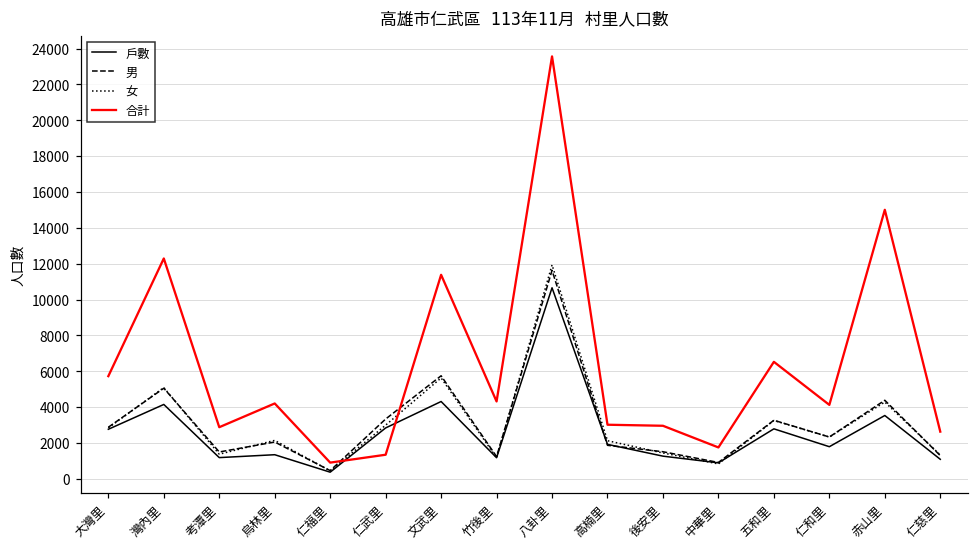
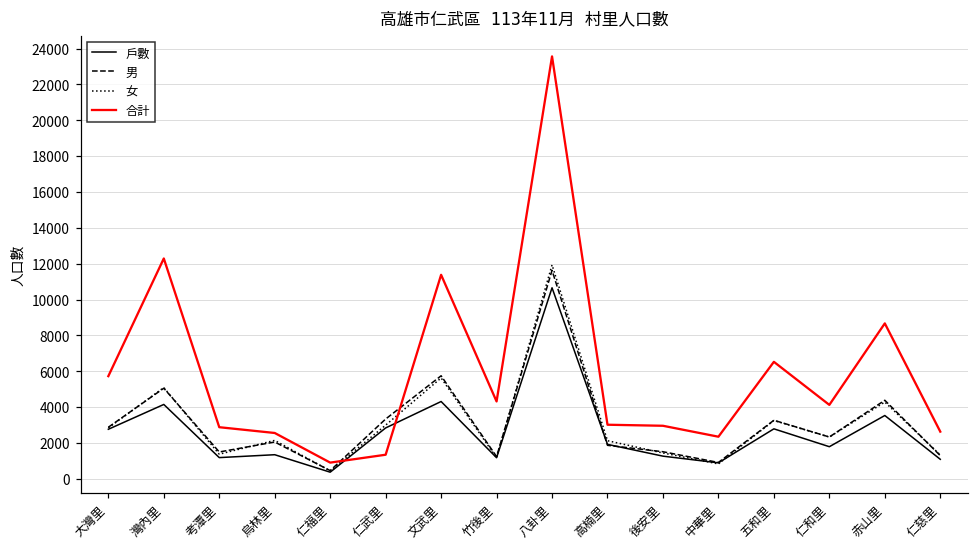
  {
    "合計": {
      "大灣里": 5700,
      "灣內里": 12300,
      "考潭里": 2900,
-     "烏林里": 4200,
+     "烏林里": 2600,
      "仁福里": 900,
      "仁武里": 1300,
      "文武里": 11400,
      "竹後里": 4300,
      "八卦里": 23600,
      "高楠里": 3000,
      "後安里": 3000,
-     "中華里": 1800,
+     "中華里": 2400,
      "五和里": 6500,
      "仁和里": 4100,
-     "赤山里": 15000,
+     "赤山里": 8700,
      "仁慈里": 2600
    }
  }
